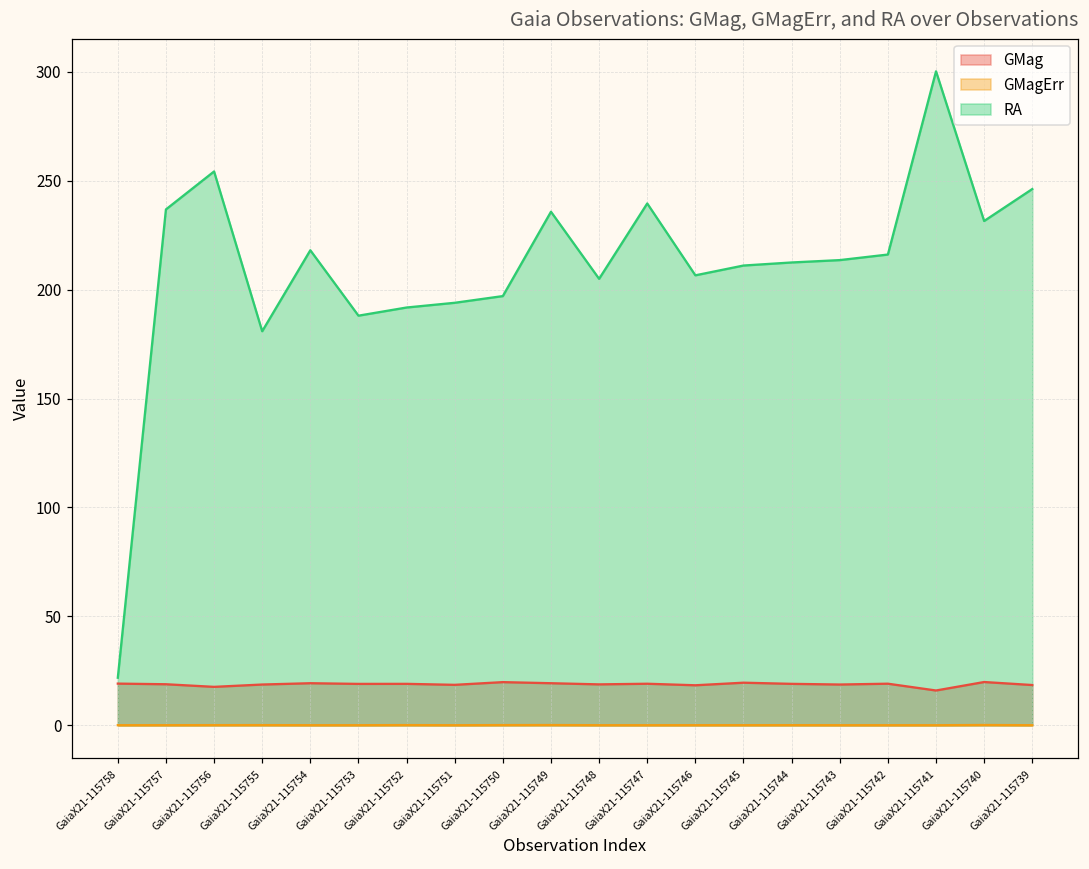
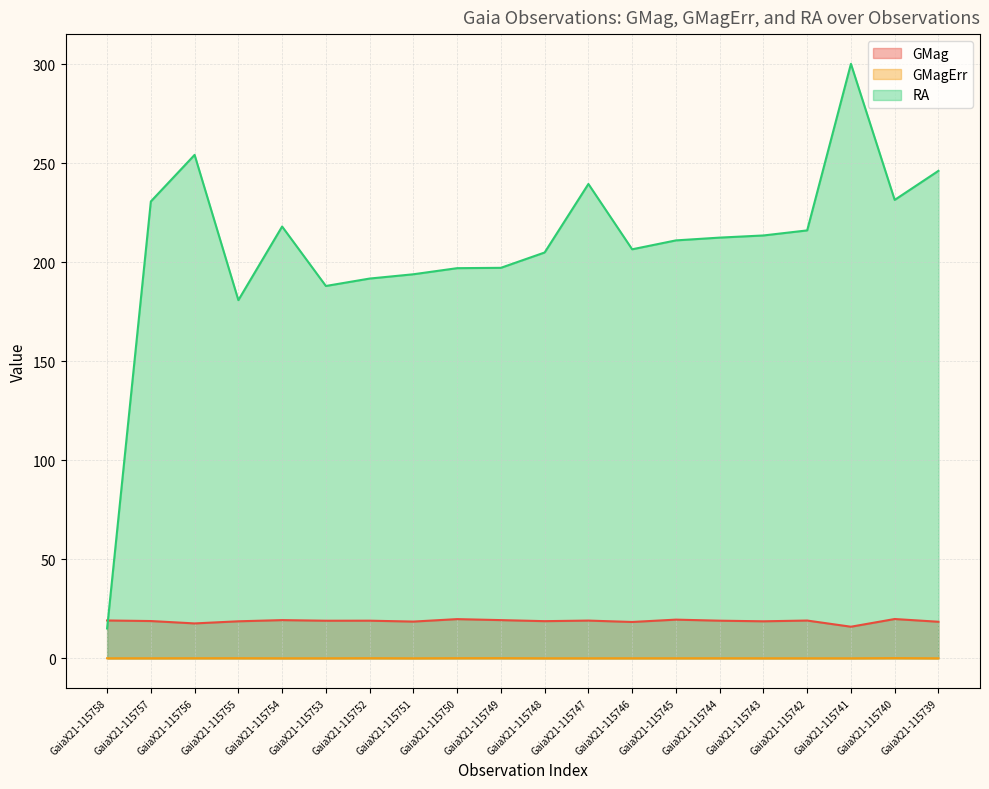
  {
    "RA": {
-     "GaiaX21-115758": 22,
-     "GaiaX21-115757": 237,
+     "GaiaX21-115758": 15,
+     "GaiaX21-115757": 231,
      "GaiaX21-115756": 254,
      "GaiaX21-115755": 181,
      "GaiaX21-115754": 218,
      "GaiaX21-115753": 188,
      "GaiaX21-115752": 192,
      "GaiaX21-115751": 194,
      "GaiaX21-115750": 197,
-     "GaiaX21-115749": 236,
+     "GaiaX21-115749": 197,
      "GaiaX21-115748": 205,
      "GaiaX21-115747": 240,
      "GaiaX21-115746": 207,
      "GaiaX21-115745": 211,
      "GaiaX21-115744": 212,
      "GaiaX21-115743": 214,
      "GaiaX21-115742": 216,
      "GaiaX21-115741": 300,
      "GaiaX21-115740": 231,
      "GaiaX21-115739": 246
    }
  }
